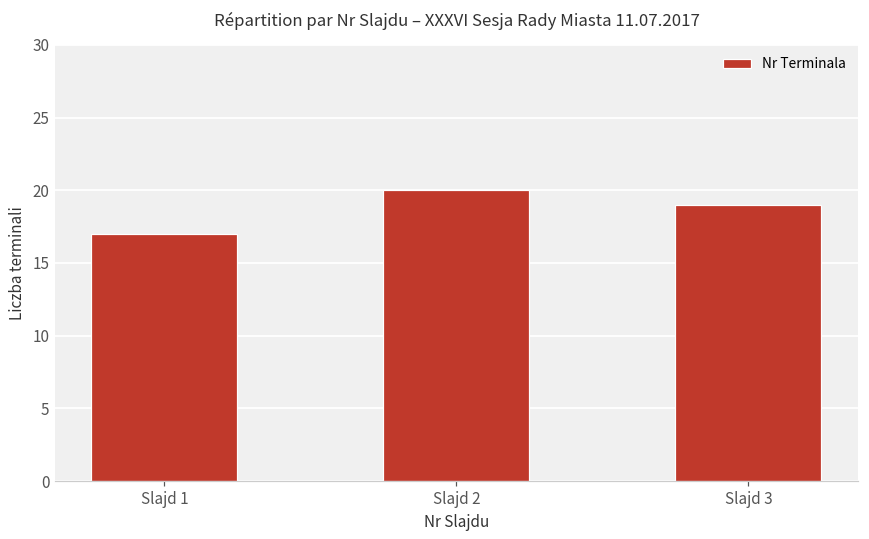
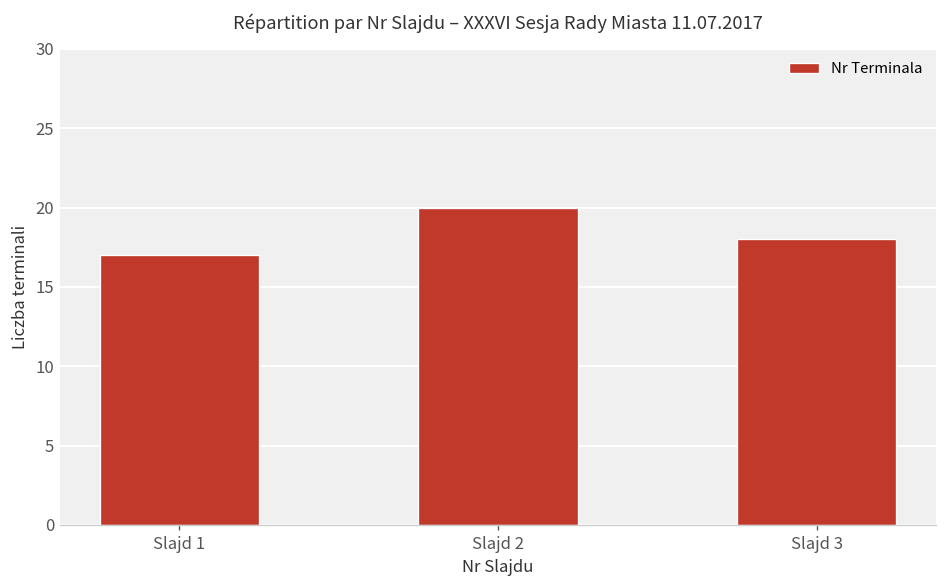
  {
    "Slajd 1": 17,
    "Slajd 2": 20,
-   "Slajd 3": 19
+   "Slajd 3": 18
  }
